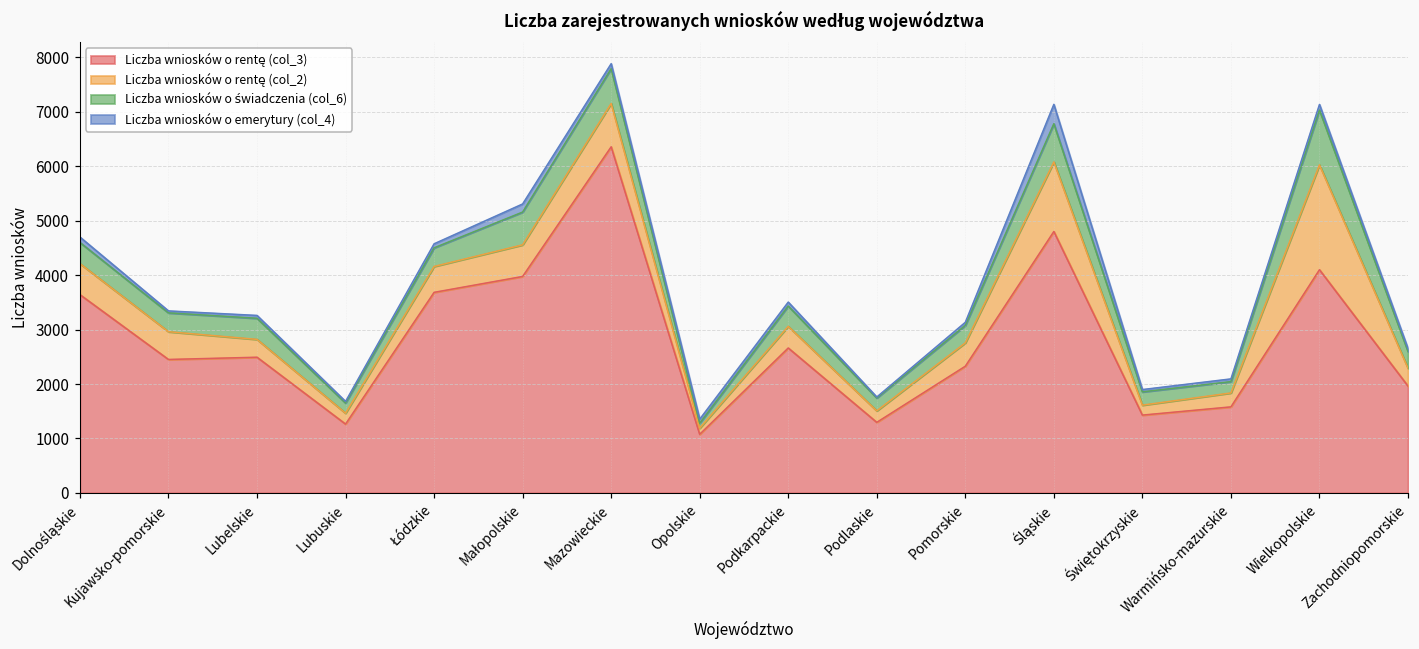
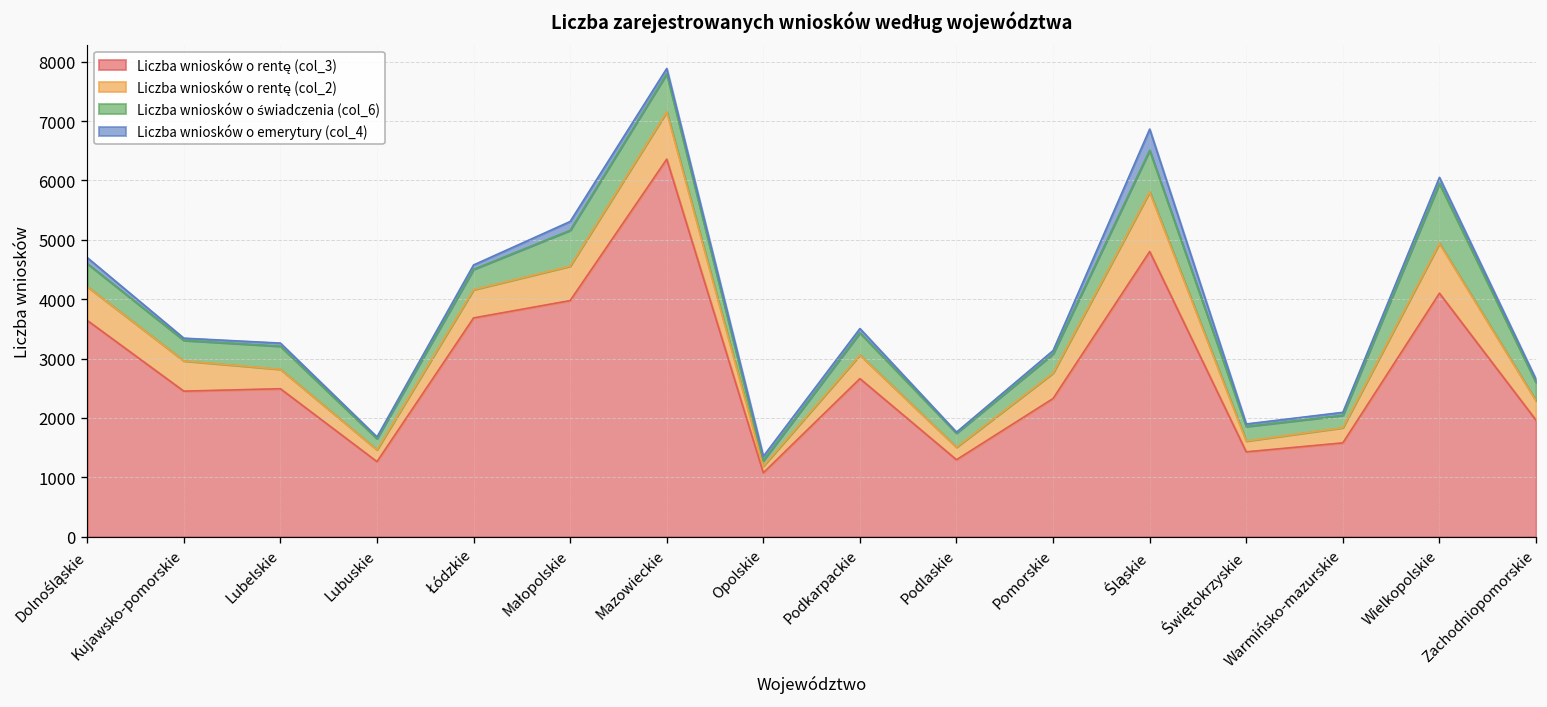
  {
    "Liczba wniosków o rentę (col_3)": {
      "Dolnośląskie": 3600,
      "Kujawsko-pomorskie": 2500,
      "Lubelskie": 2500,
      "Lubuskie": 1300,
      "Łódzkie": 3700,
      "Małopolskie": 4000,
      "Mazowieckie": 6400,
      "Opolskie": 1100,
      "Podkarpackie": 2700,
      "Podlaskie": 1300,
      "Pomorskie": 2300,
      "Śląskie": 4800,
      "Świętokrzyskie": 1400,
      "Warmińsko-mazurskie": 1600,
      "Wielkopolskie": 4100,
      "Zachodniopomorskie": 2000
    },
    "Liczba wniosków o rentę (col_2)": {
      "Dolnośląskie": 600,
      "Kujawsko-pomorskie": 500,
      "Lubelskie": 300,
      "Lubuskie": 200,
      "Łódzkie": 500,
      "Małopolskie": 600,
      "Mazowieckie": 800,
      "Opolskie": 100,
      "Podkarpackie": 400,
      "Podlaskie": 200,
      "Pomorskie": 400,
-     "Śląskie": 1300,
+     "Śląskie": 1000,
      "Świętokrzyskie": 200,
      "Warmińsko-mazurskie": 300,
-     "Wielkopolskie": 1900,
+     "Wielkopolskie": 800,
      "Zachodniopomorskie": 300
    },
    "Liczba wniosków o świadczenia (col_6)": {
      "Dolnośląskie": 400,
      "Łódzkie": 300,
      "Małopolskie": 600,
      "Mazowieckie": 600,
      "Opolskie": 100,
      "Podkarpackie": 400,
      "Pomorskie": 300,
      "Śląskie": 700,
      "Wielkopolskie": 1000,
      "Zachodniopomorskie": 300
    },
    "Liczba wniosków o emerytury (col_4)": {
      "Dolnośląskie": 100,
      "Łódzkie": 100,
      "Małopolskie": 100,
      "Mazowieckie": 100,
      "Opolskie": 100,
      "Podkarpackie": 100,
      "Pomorskie": 100,
      "Śląskie": 400,
      "Wielkopolskie": 100,
      "Zachodniopomorskie": 100
    }
  }
